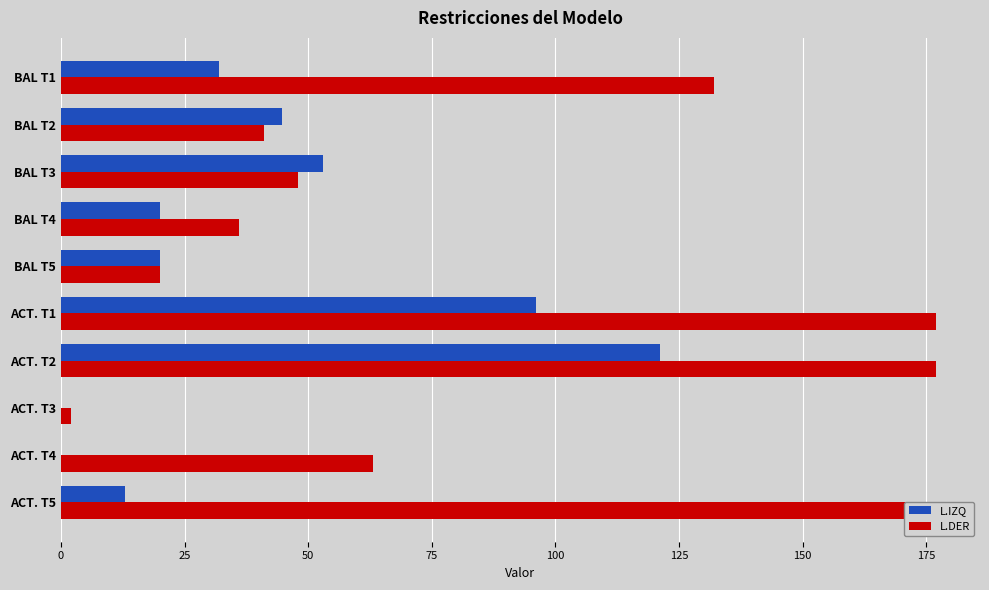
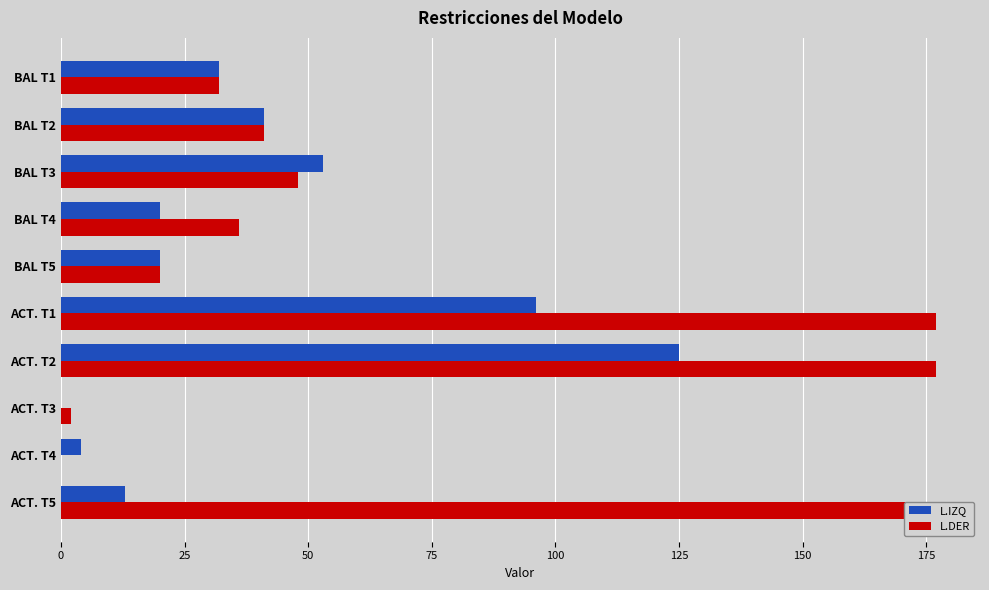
  {
    "L.IZQ": {
      "BAL T1": 32,
-     "BAL T2": 45,
+     "BAL T2": 41,
      "BAL T3": 53,
      "BAL T4": 20,
      "BAL T5": 20,
      "ACT. T1": 96,
-     "ACT. T2": 121,
+     "ACT. T2": 125,
      "ACT. T3": 0,
-     "ACT. T4": 0,
+     "ACT. T4": 4,
      "ACT. T5": 13
    },
    "L.DER": {
-     "BAL T1": 132,
+     "BAL T1": 32,
      "BAL T2": 41,
      "BAL T3": 48,
      "BAL T4": 36,
      "BAL T5": 20,
      "ACT. T1": 177,
      "ACT. T2": 177,
      "ACT. T3": 2,
-     "ACT. T4": 63
+     "ACT. T4": 0
    }
  }
